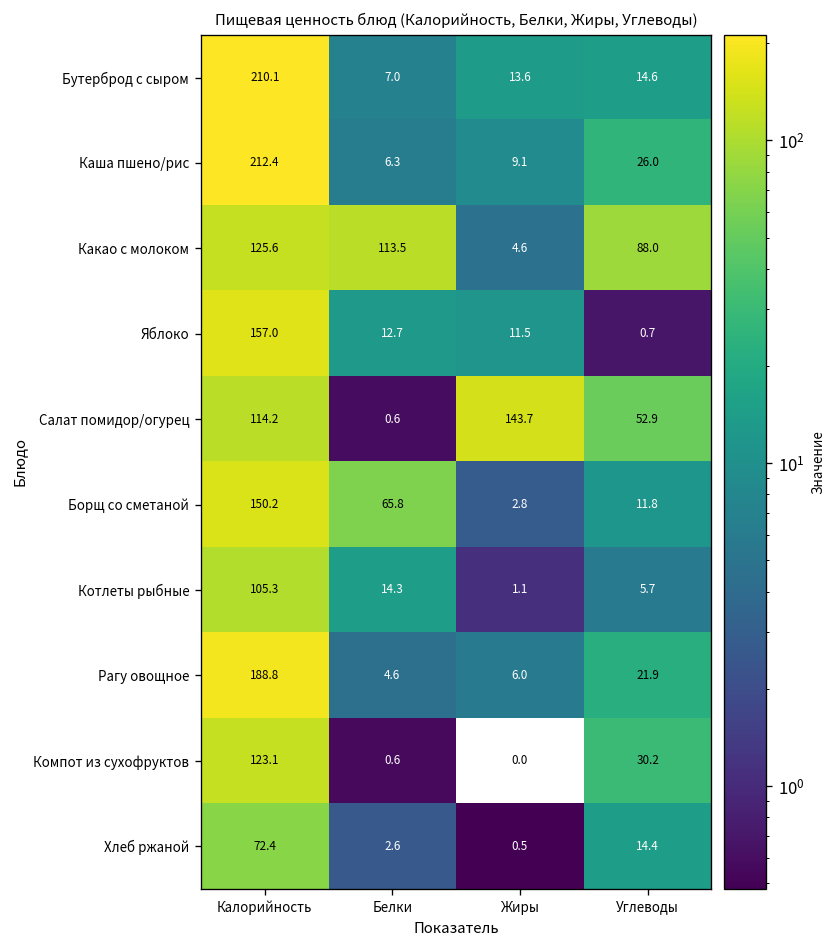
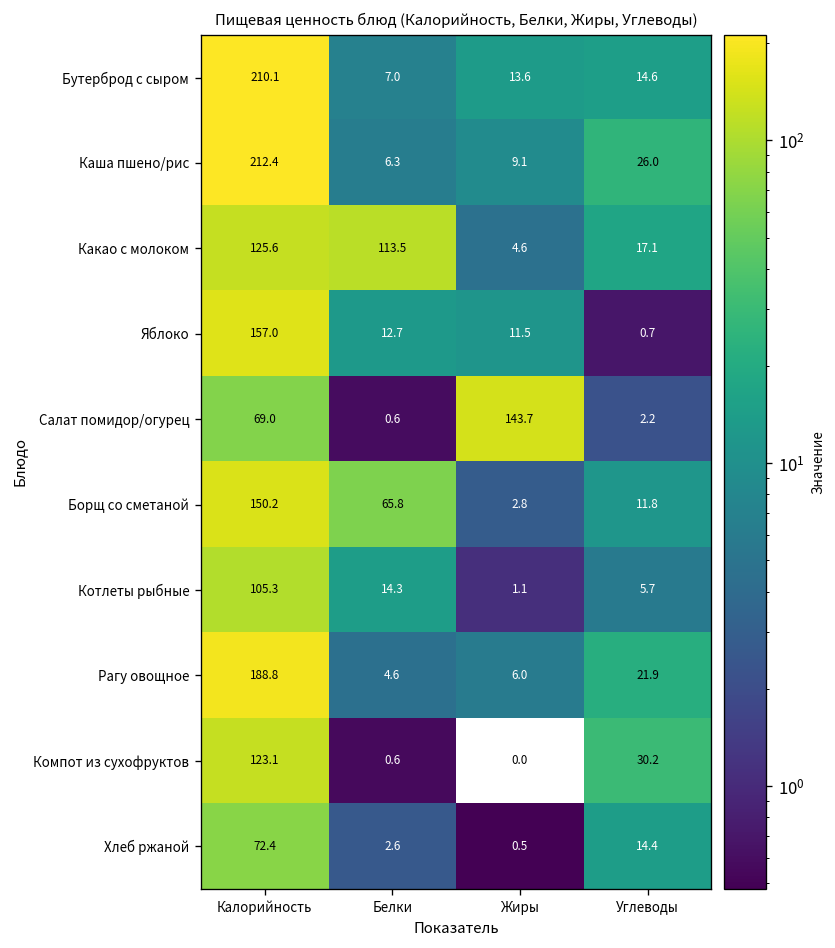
  {
    "Бутерброд с сыром": {
      "Калорийность": 210.1,
      "Белки": 7.0,
      "Жиры": 13.6,
      "Углеводы": 14.6
    },
    "Каша пшено/рис": {
      "Калорийность": 212.4,
      "Белки": 6.3,
      "Жиры": 9.1,
      "Углеводы": 26.0
    },
    "Какао с молоком": {
      "Калорийность": 125.6,
      "Белки": 113.5,
      "Жиры": 4.6,
-     "Углеводы": 88.0
+     "Углеводы": 17.1
    },
    "Яблоко": {
      "Калорийность": 157.0,
      "Белки": 12.7,
      "Жиры": 11.5,
      "Углеводы": 0.7
    },
    "Салат помидор/огурец": {
-     "Калорийность": 114.2,
+     "Калорийность": 69.0,
      "Белки": 0.6,
      "Жиры": 143.7,
-     "Углеводы": 52.9
+     "Углеводы": 2.2
    },
    "Борщ со сметаной": {
      "Калорийность": 150.2,
      "Белки": 65.8,
      "Жиры": 2.8,
      "Углеводы": 11.8
    },
    "Котлеты рыбные": {
      "Калорийность": 105.3,
      "Белки": 14.3,
      "Жиры": 1.1,
      "Углеводы": 5.7
    },
    "Рагу овощное": {
      "Калорийность": 188.8,
      "Белки": 4.6,
      "Жиры": 6.0,
      "Углеводы": 21.9
    },
    "Компот из сухофруктов": {
      "Калорийность": 123.1,
      "Белки": 0.6,
      "Жиры": 0.0,
      "Углеводы": 30.2
    },
    "Хлеб ржаной": {
      "Калорийность": 72.4,
      "Белки": 2.6,
      "Жиры": 0.5,
      "Углеводы": 14.4
    }
  }
